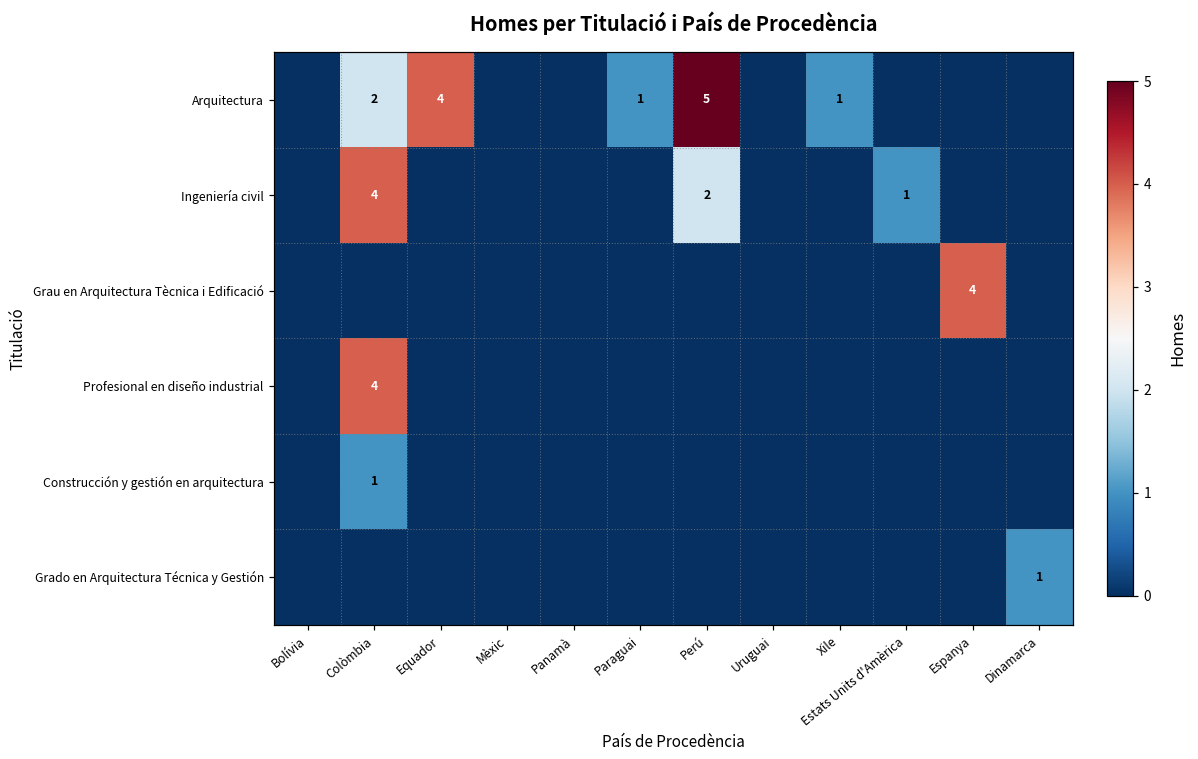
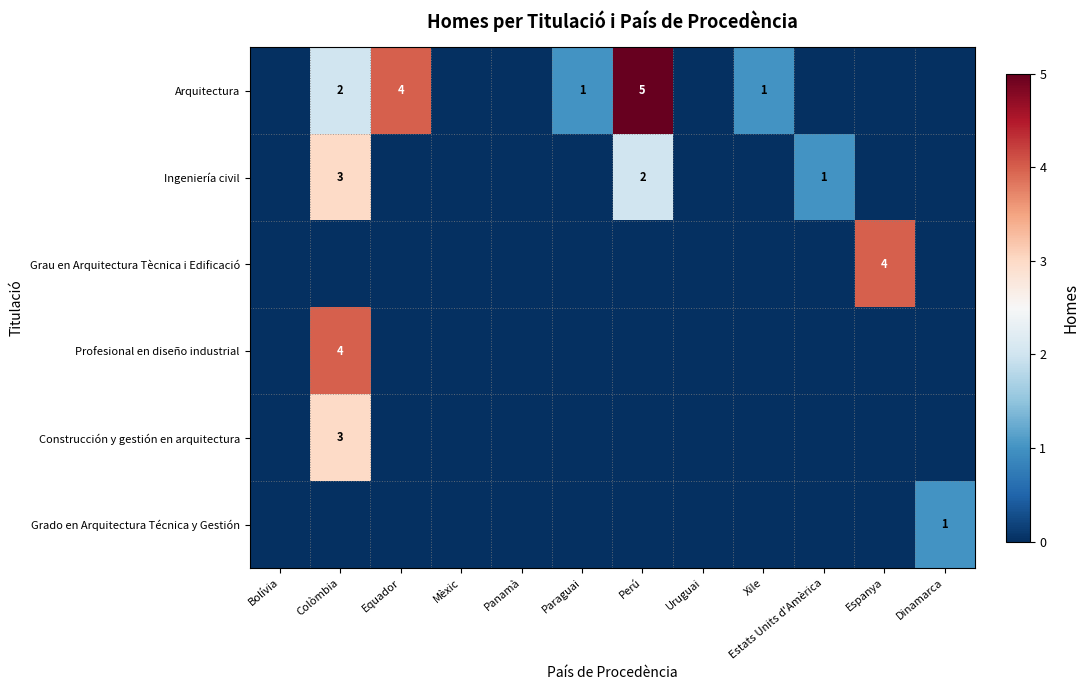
  {
    "Arquitectura": {
      "Colòmbia": 2,
      "Equador": 4,
      "Paraguai": 1,
      "Perú": 5,
      "Xile": 1
    },
    "Ingeniería civil": {
-     "Colòmbia": 4,
+     "Colòmbia": 3,
      "Perú": 2,
      "Estats Units d'Amèrica": 1
    },
    "Grau en Arquitectura Tècnica i Edificació": {
      "Espanya": 4
    },
    "Profesional en diseño industrial": {
      "Colòmbia": 4
    },
    "Construcción y gestión en arquitectura": {
-     "Colòmbia": 1
+     "Colòmbia": 3
    },
    "Grado en Arquitectura Técnica y Gestión": {
      "Dinamarca": 1
    }
  }
